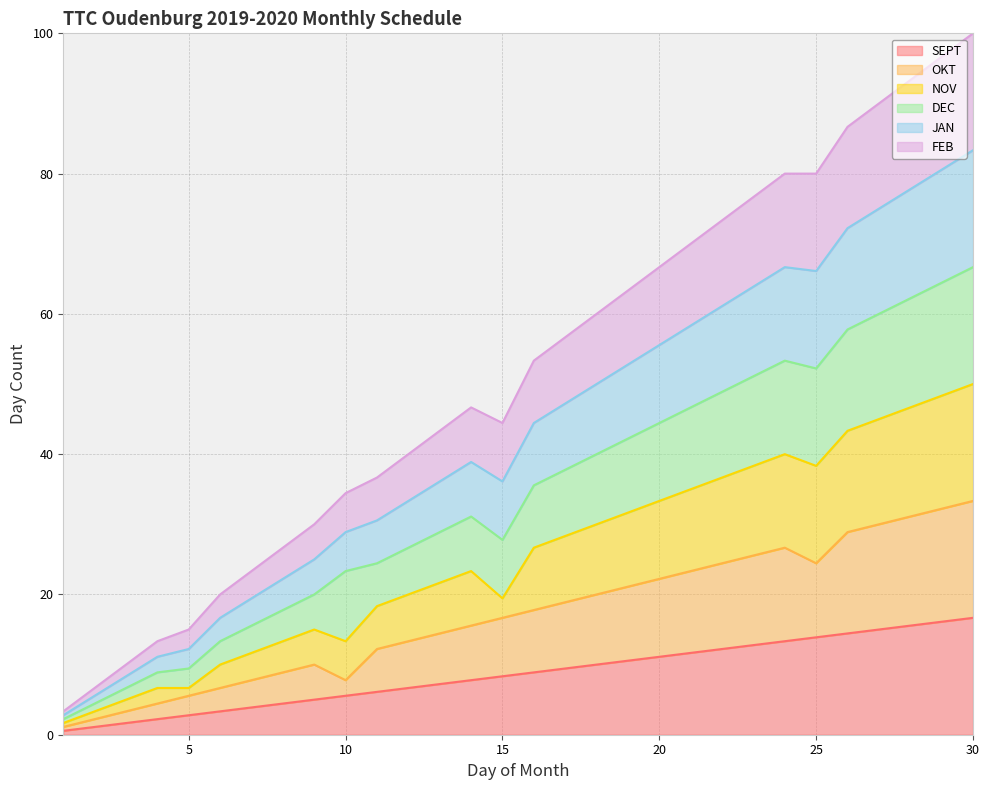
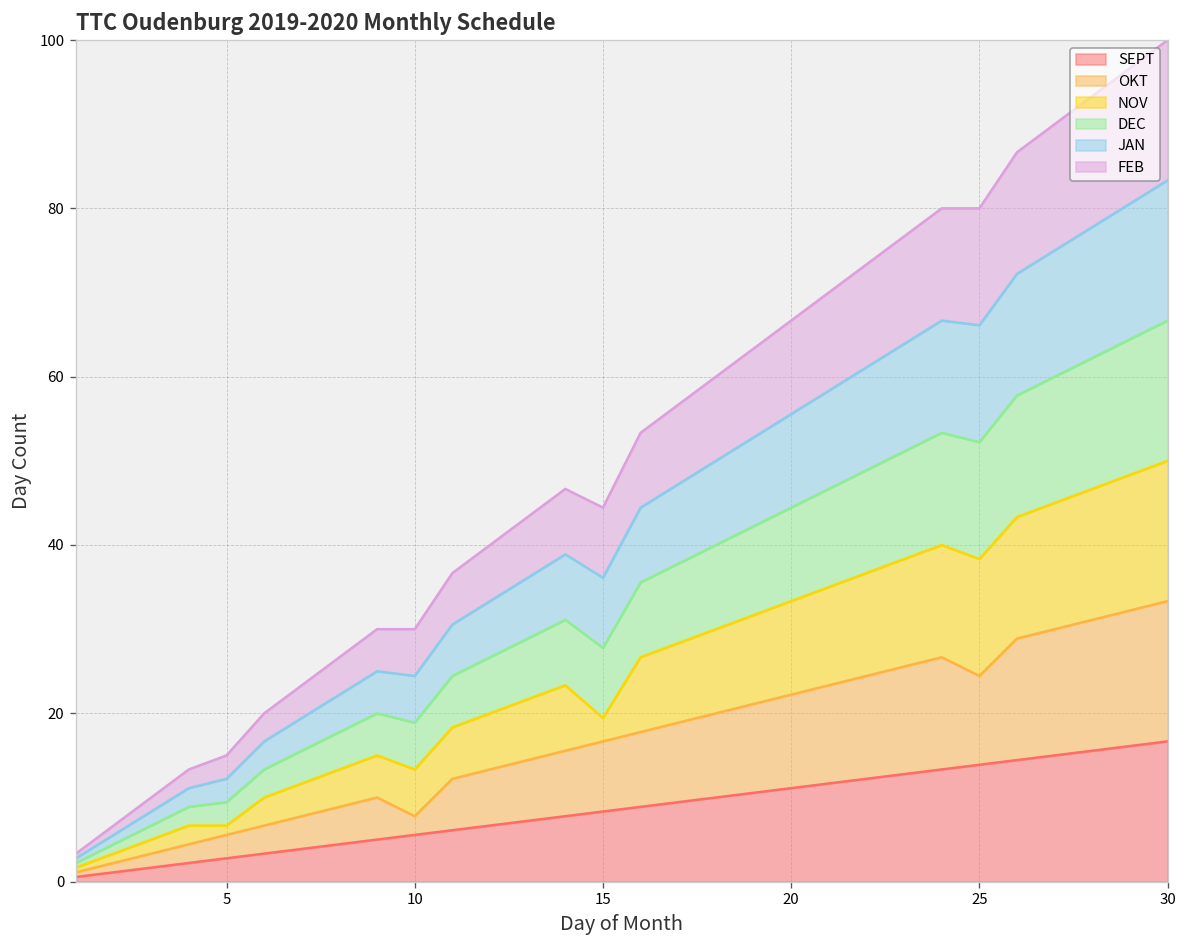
  {
    "SEPT": {
      "5": 3,
      "10": 6,
      "15": 8,
      "20": 11,
      "25": 14,
      "30": 17
    },
    "DEC": {
      "5": 3,
-     "10": 10,
+     "10": 6,
      "15": 8,
      "20": 11,
      "25": 14,
      "30": 17
    },
    "JAN": {
      "5": 3,
      "10": 6,
      "15": 8,
      "20": 11,
      "25": 14,
      "30": 17
    },
    "FEB": {
      "5": 3,
      "10": 6,
      "15": 8,
      "20": 11,
      "25": 14,
      "30": 17
    }
  }
